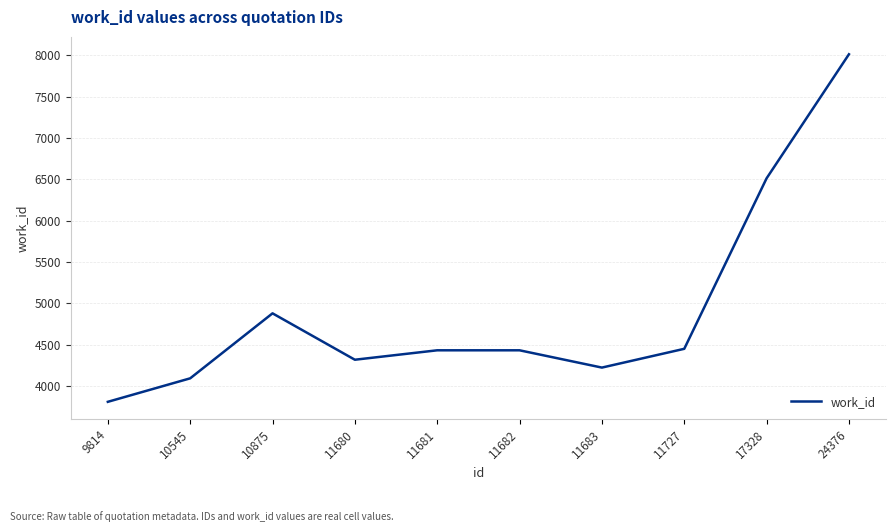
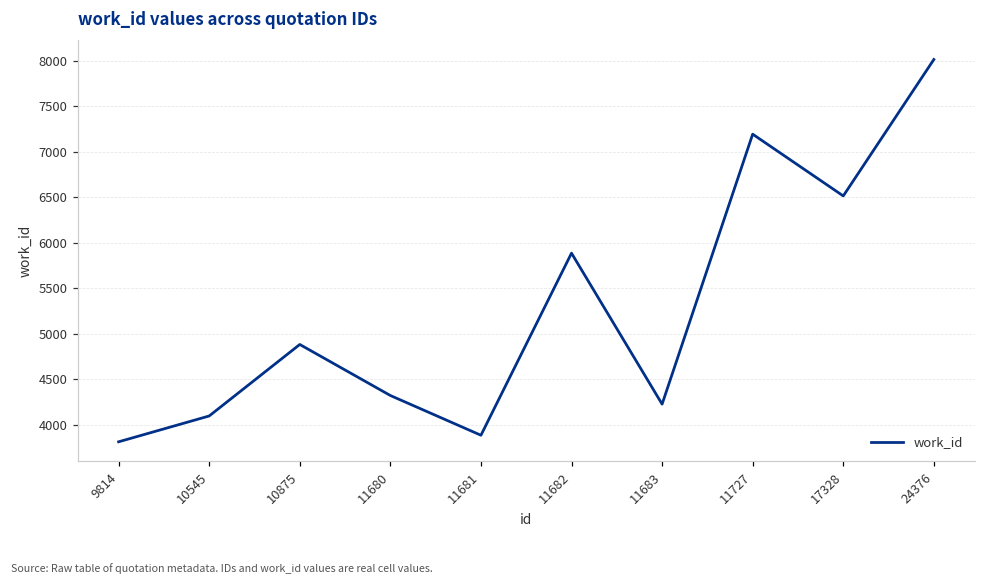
  {
    "9814": 3800,
    "10545": 4100,
    "10875": 4900,
    "11680": 4300,
-   "11681": 4400,
-   "11682": 4400,
+   "11681": 3900,
+   "11682": 5900,
    "11683": 4200,
-   "11727": 4500,
+   "11727": 7200,
    "17328": 6500,
    "24376": 8000
  }
